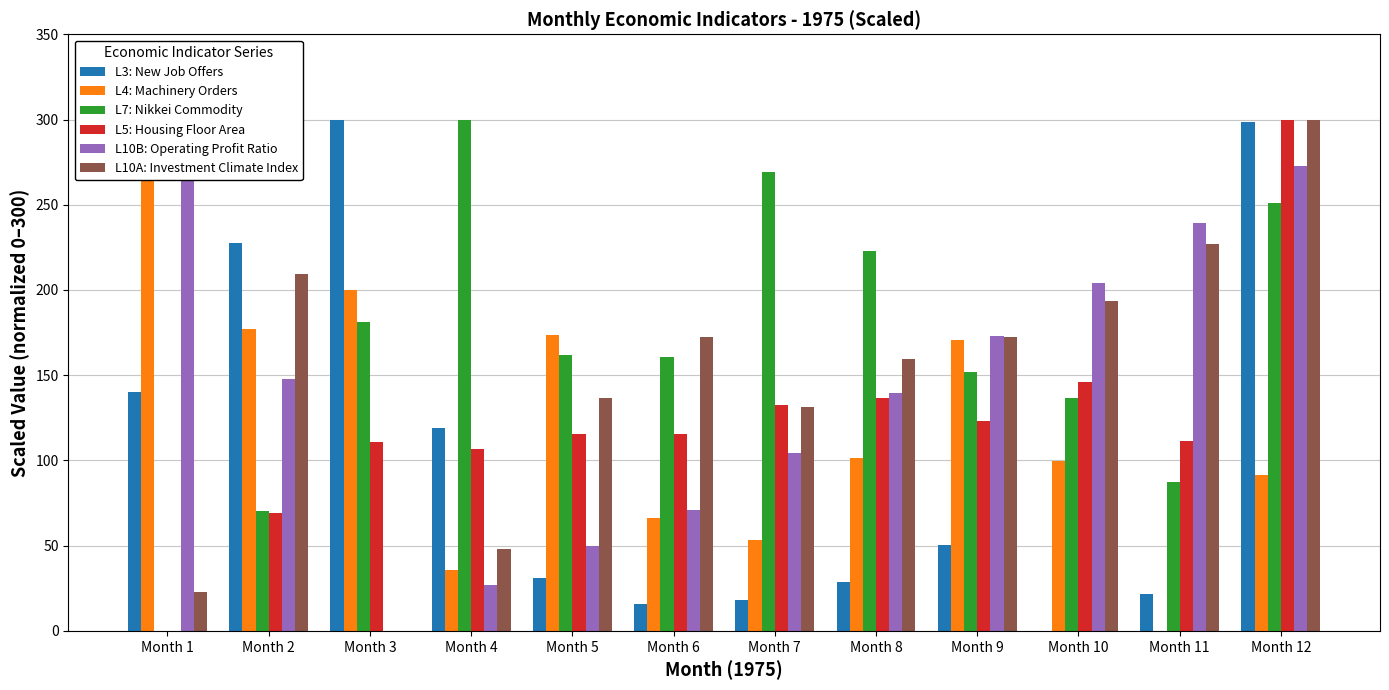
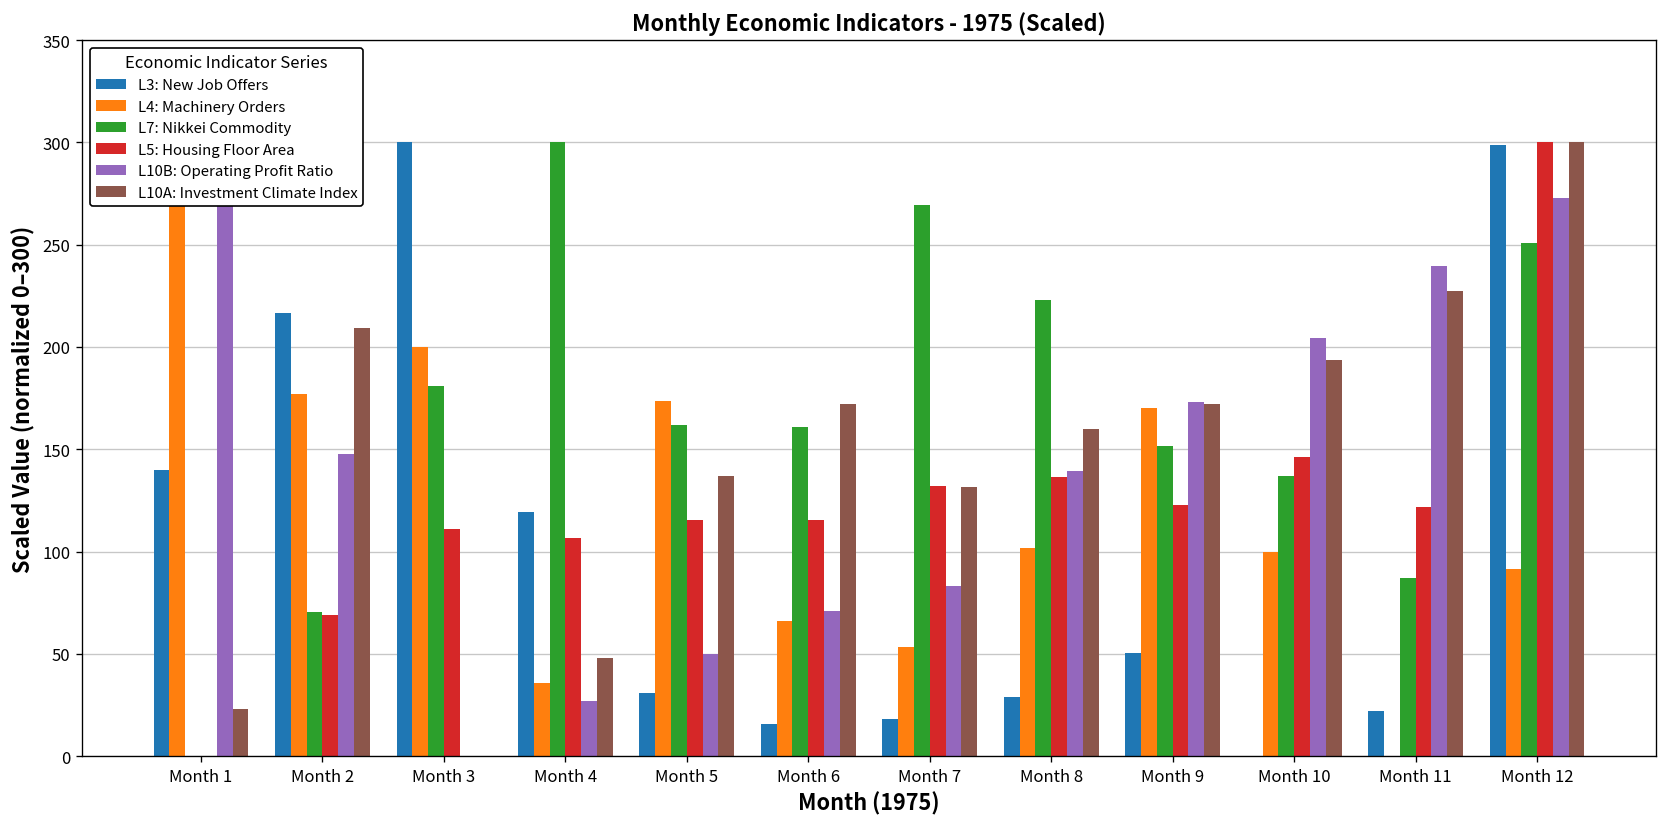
  {
    "L3: New Job Offers": {
      "Month 1": 140,
-     "Month 2": 228,
+     "Month 2": 216,
      "Month 3": 300,
      "Month 4": 119,
      "Month 5": 31,
      "Month 6": 16,
      "Month 7": 18,
      "Month 8": 29,
      "Month 9": 50,
      "Month 10": 0,
      "Month 11": 22,
      "Month 12": 299
    },
    "L4: Machinery Orders": {
      "Month 2": 177,
      "Month 3": 200,
      "Month 4": 36,
      "Month 5": 173,
      "Month 6": 66,
      "Month 7": 53,
      "Month 8": 101,
      "Month 9": 170,
      "Month 10": 100,
      "Month 11": 0,
      "Month 12": 92
    },
    "L7: Nikkei Commodity": {
      "Month 1": 0,
      "Month 2": 70,
      "Month 3": 181,
      "Month 4": 300,
      "Month 5": 162,
      "Month 6": 161,
      "Month 7": 269,
      "Month 8": 223,
      "Month 9": 152,
      "Month 10": 137,
      "Month 11": 87,
      "Month 12": 251
    },
    "L5: Housing Floor Area": {
      "Month 1": 0,
      "Month 2": 69,
      "Month 3": 111,
      "Month 4": 107,
      "Month 5": 116,
      "Month 6": 115,
      "Month 7": 132,
      "Month 8": 137,
      "Month 9": 123,
      "Month 10": 146,
-     "Month 11": 112,
+     "Month 11": 122,
      "Month 12": 300
    },
    "L10B: Operating Profit Ratio": {
      "Month 2": 148,
      "Month 3": 0,
      "Month 4": 27,
      "Month 5": 50,
      "Month 6": 71,
-     "Month 7": 104,
+     "Month 7": 83,
      "Month 8": 140,
      "Month 9": 173,
      "Month 10": 204,
      "Month 11": 240,
      "Month 12": 273
    },
    "L10A: Investment Climate Index": {
      "Month 1": 23,
      "Month 2": 209,
      "Month 3": 0,
      "Month 4": 48,
      "Month 5": 137,
      "Month 6": 172,
      "Month 7": 131,
      "Month 8": 160,
      "Month 9": 172,
      "Month 10": 193,
      "Month 11": 227,
      "Month 12": 300
    }
  }
